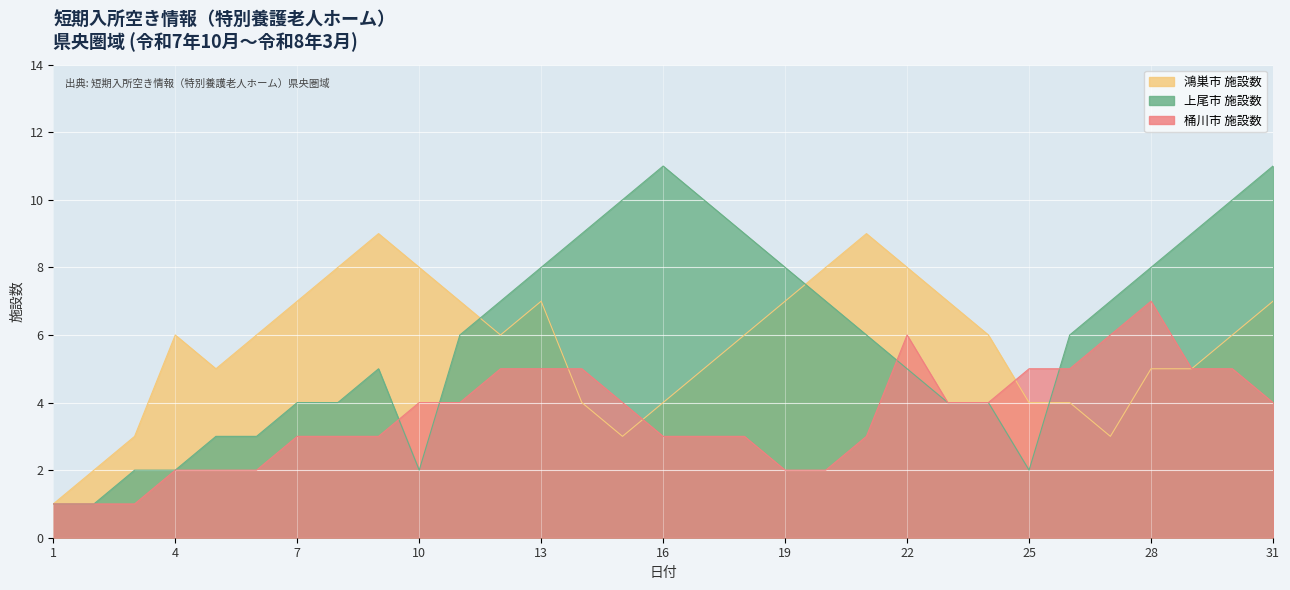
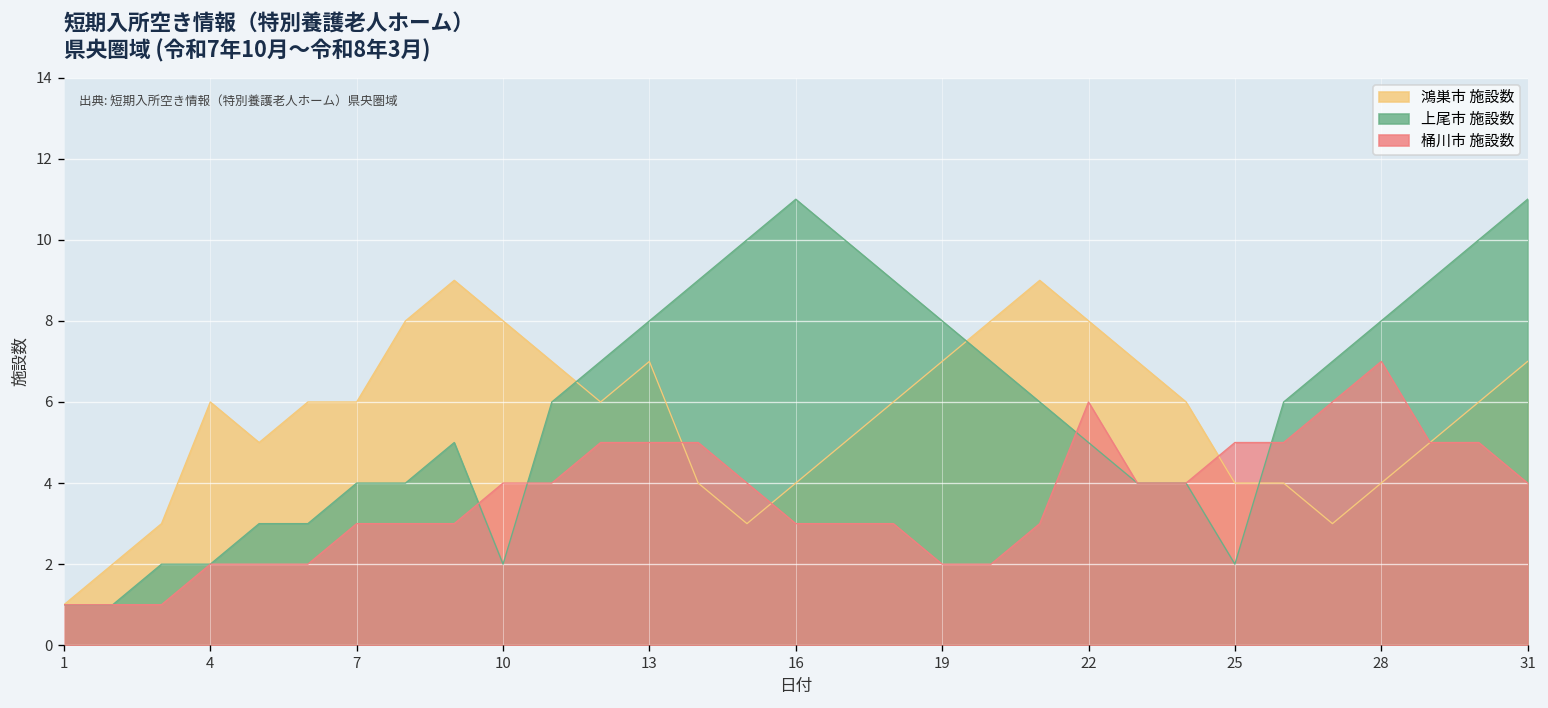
  {
    "鴻巣市 施設数": {
      "4": 6,
-     "7": 7,
+     "7": 6,
      "10": 8,
      "13": 7,
      "16": 4,
      "19": 7,
      "22": 8,
      "25": 4,
-     "28": 5,
+     "28": 4,
      "31": 7
    },
    "上尾市 施設数": {
      "7": 4,
      "10": 2,
      "13": 8,
      "16": 11,
      "19": 8,
      "22": 5,
      "25": 2,
      "28": 8,
      "31": 11
    },
    "桶川市 施設数": {
      "7": 3,
      "10": 4,
      "13": 5,
      "16": 3,
      "19": 2,
      "22": 6,
      "25": 5,
      "28": 7,
      "31": 4
    }
  }
